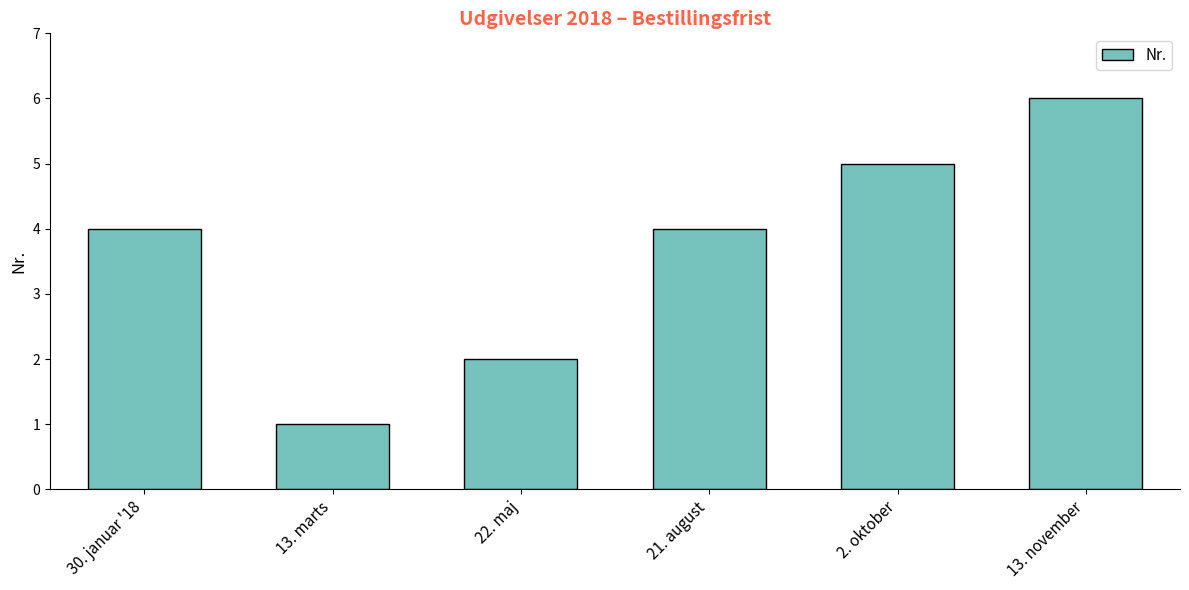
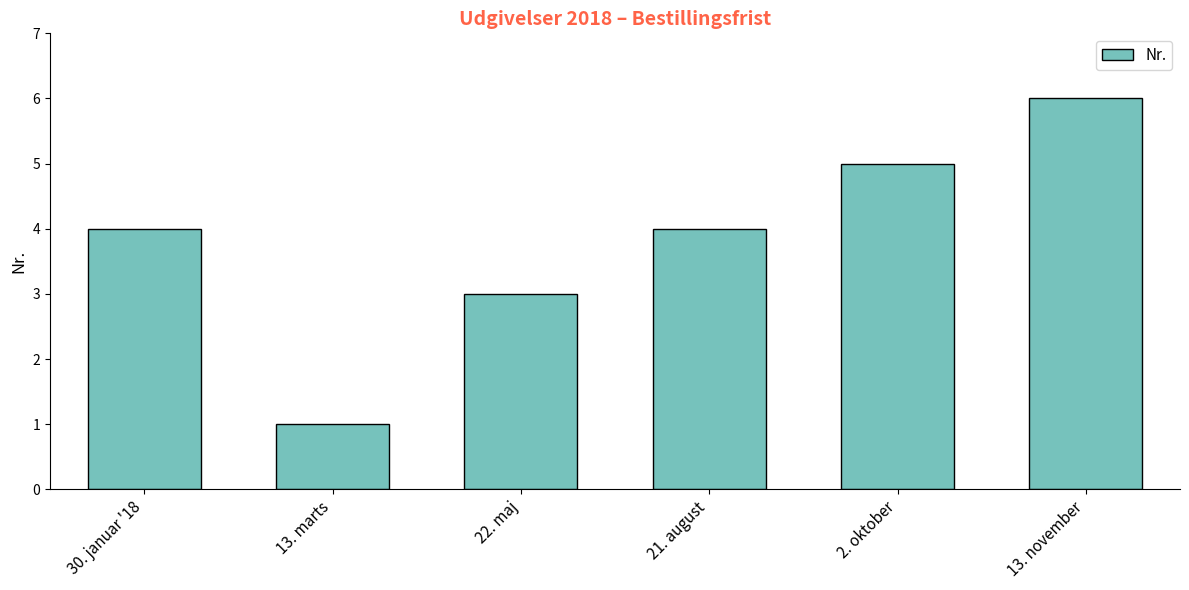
  {
    "30. januar '18": 4,
    "13. marts": 1,
-   "22. maj": 2,
+   "22. maj": 3,
    "21. august": 4,
    "2. oktober": 5,
    "13. november": 6
  }
